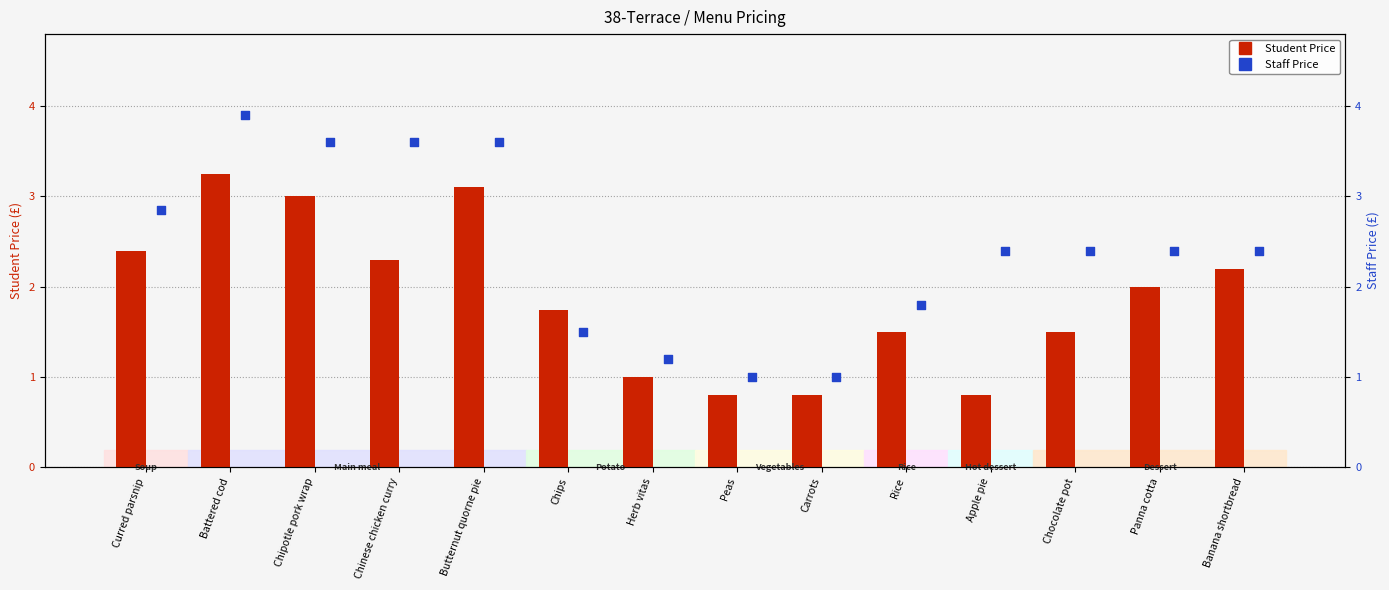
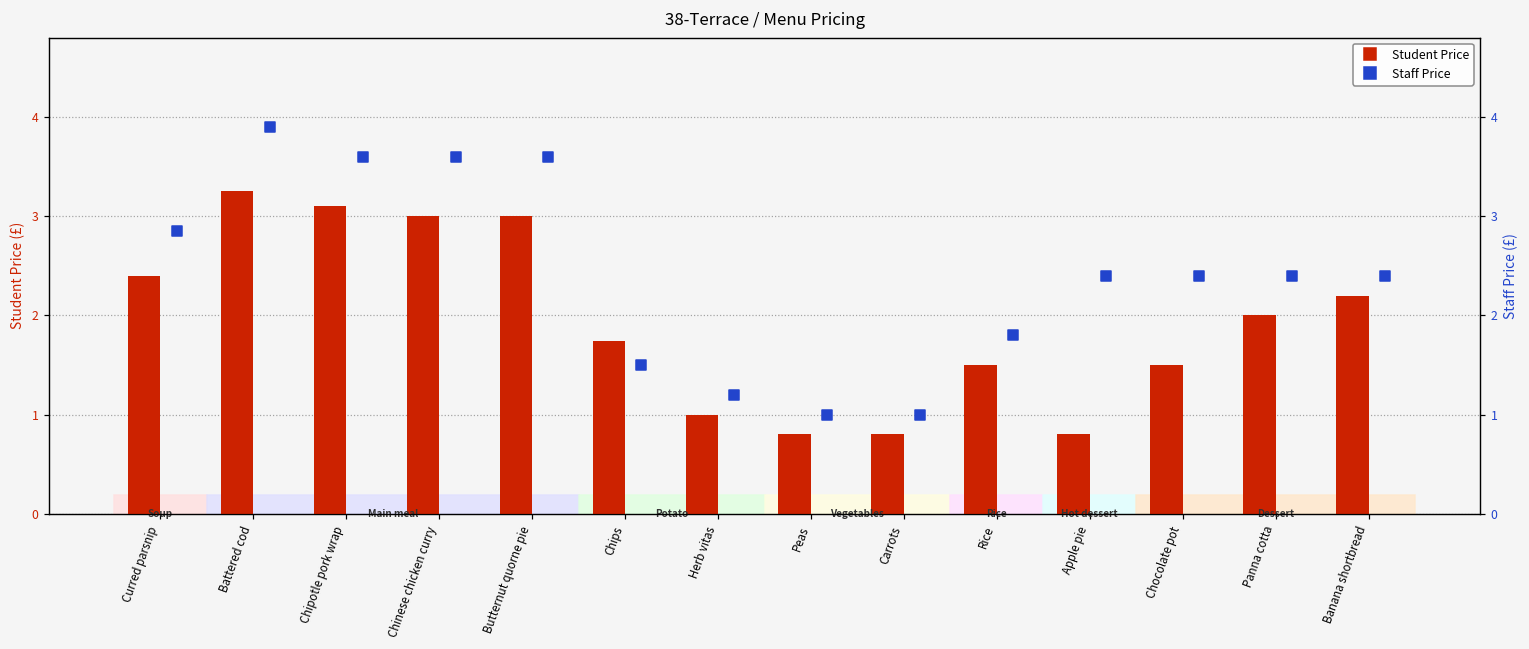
  {
    "Student Price": {
      "Curred parsnip": 2.4,
      "Battered cod": 3.3,
-     "Chipotle pork wrap": 3.0,
-     "Chinese chicken curry": 2.3,
-     "Butternut quorne pie": 3.1,
+     "Chipotle pork wrap": 3.1,
+     "Chinese chicken curry": 3.0,
+     "Butternut quorne pie": 3.0,
      "Chips": 1.7,
      "Herb vitas": 1.0,
      "Peas": 0.8,
      "Carrots": 0.8,
      "Rice": 1.5,
      "Apple pie": 0.8,
      "Chocolate pot": 1.5,
      "Panna cotta": 2.0,
      "Banana shortbread": 2.2
    }
  }
